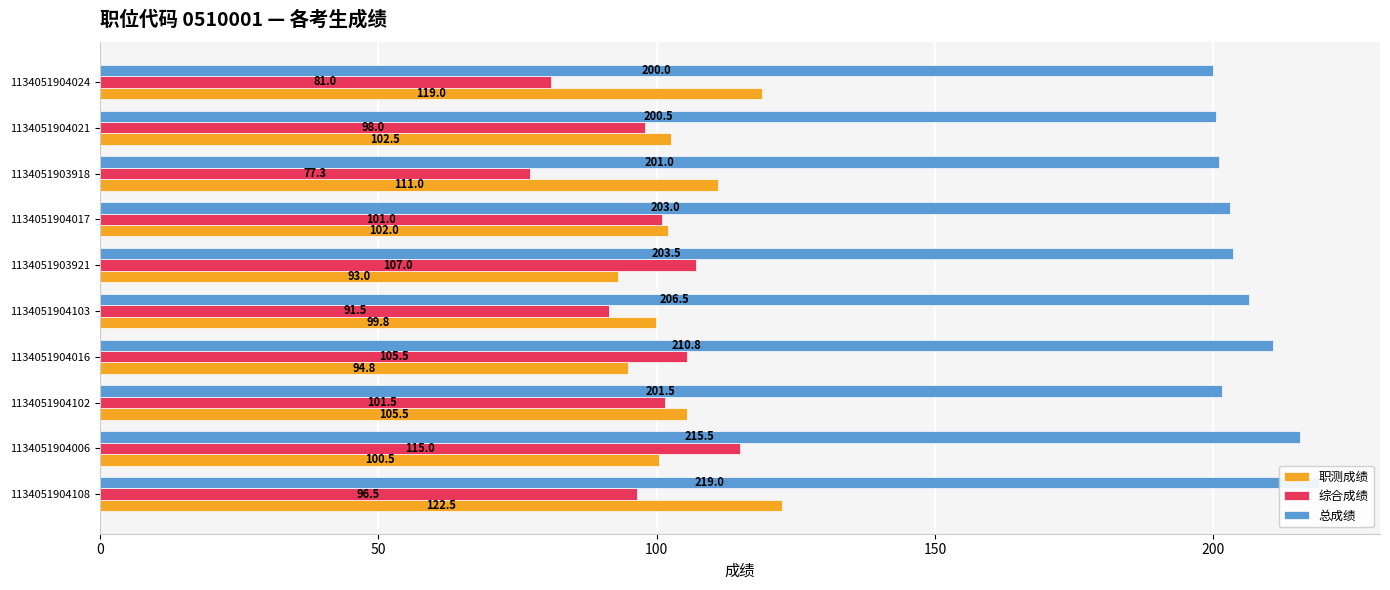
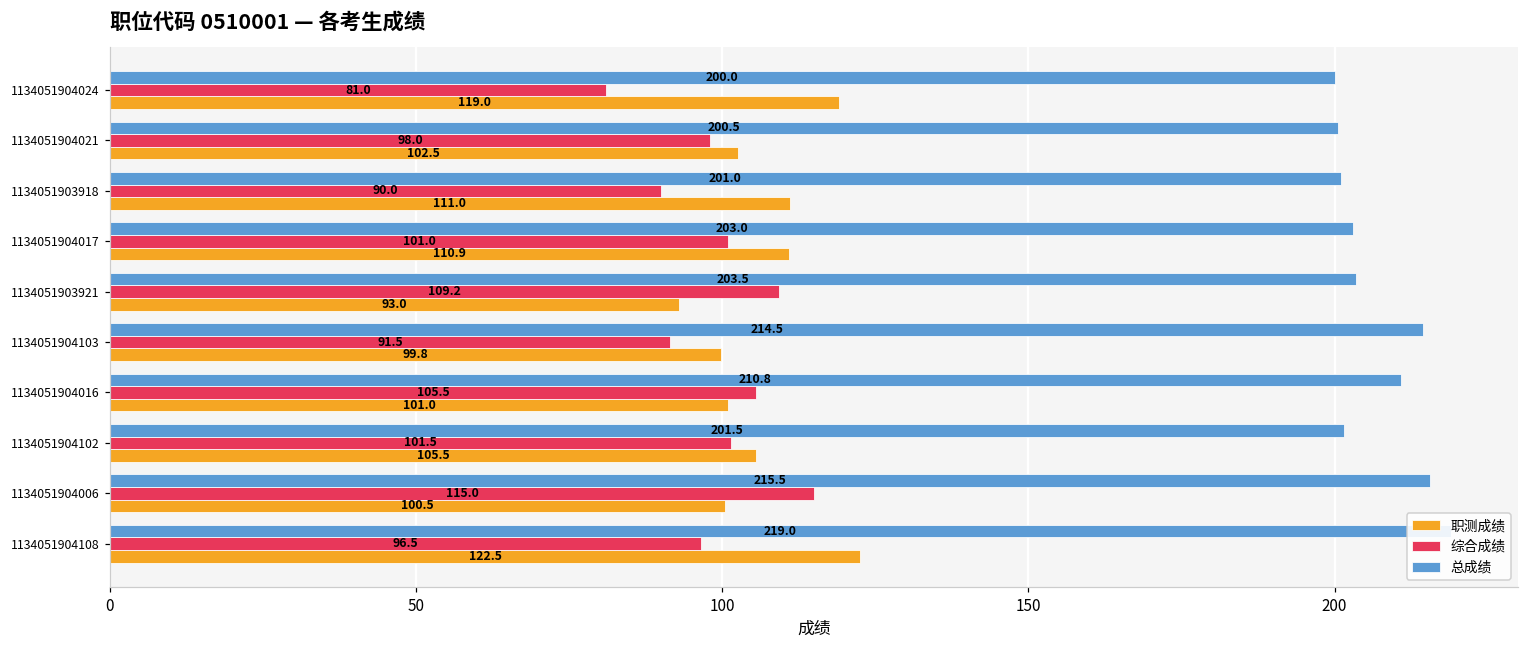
  {
    "职测成绩": {
      "1134051904024": 119.0,
      "1134051904021": 102.5,
      "1134051903918": 111.0,
-     "1134051904017": 102.0,
+     "1134051904017": 110.9,
      "1134051903921": 93.0,
      "1134051904103": 99.8,
-     "1134051904016": 94.8,
+     "1134051904016": 101.0,
      "1134051904102": 105.5,
      "1134051904006": 100.5,
      "1134051904108": 122.5
    },
    "综合成绩": {
      "1134051904024": 81.0,
      "1134051904021": 98.0,
-     "1134051903918": 77.3,
+     "1134051903918": 90.0,
      "1134051904017": 101.0,
-     "1134051903921": 107.0,
+     "1134051903921": 109.2,
      "1134051904103": 91.5,
      "1134051904016": 105.5,
      "1134051904102": 101.5,
      "1134051904006": 115.0,
      "1134051904108": 96.5
    },
    "总成绩": {
      "1134051904024": 200.0,
      "1134051904021": 200.5,
      "1134051903918": 201.0,
      "1134051904017": 203.0,
      "1134051903921": 203.5,
-     "1134051904103": 206.5,
+     "1134051904103": 214.5,
      "1134051904016": 210.8,
      "1134051904102": 201.5,
      "1134051904006": 215.5
    }
  }
